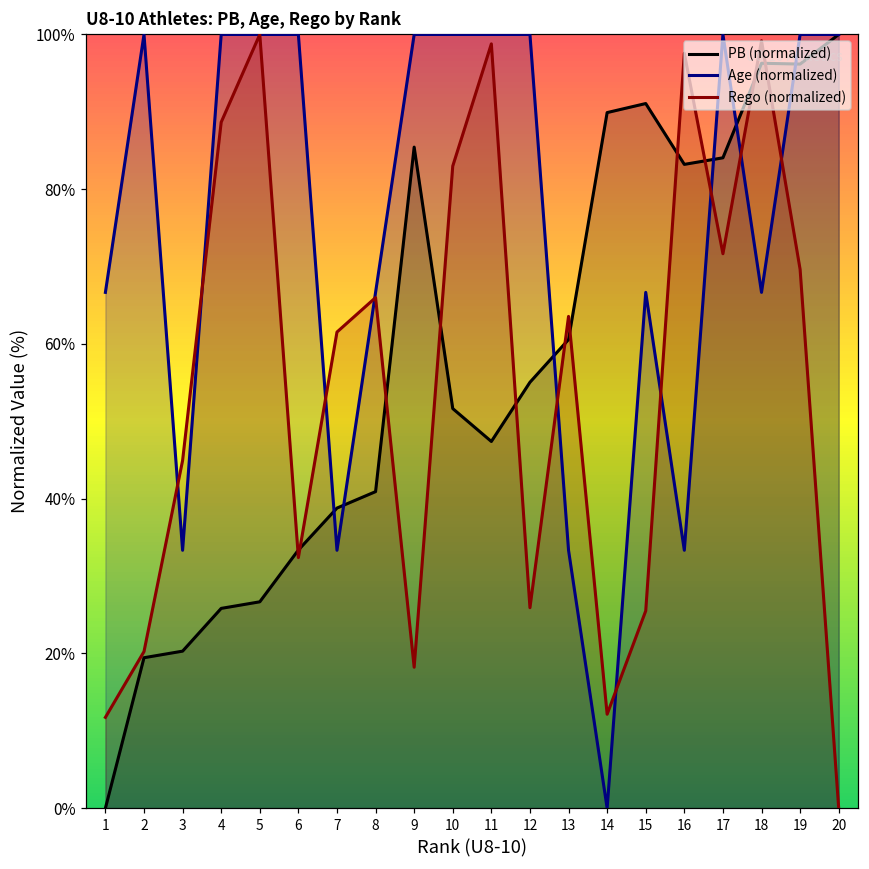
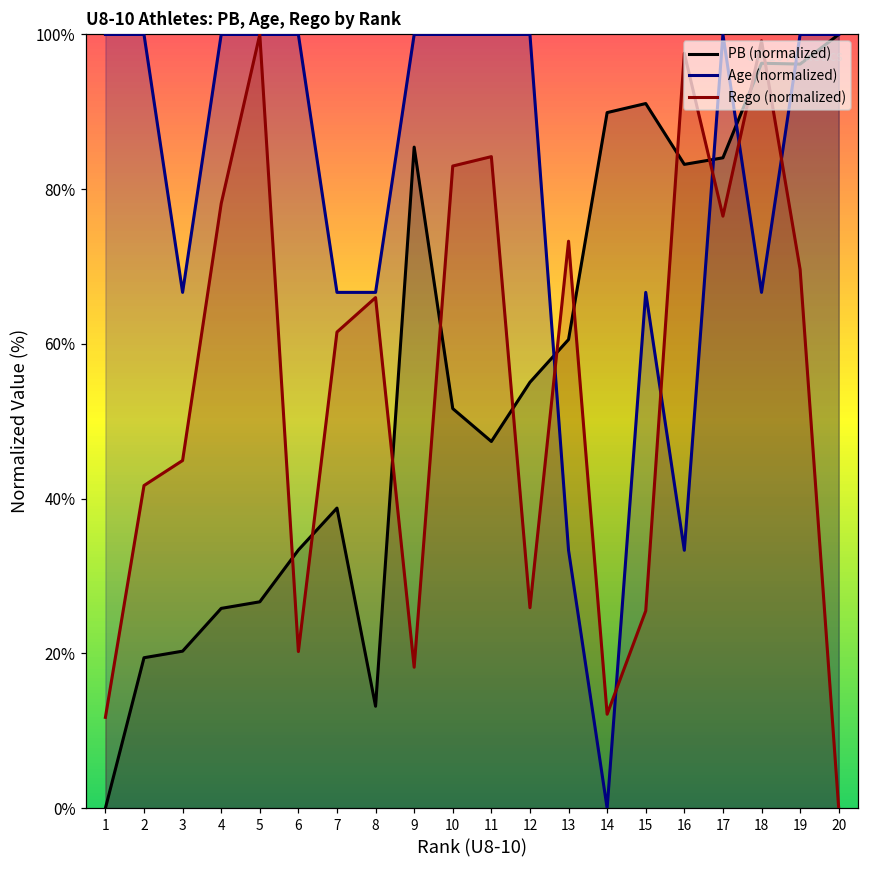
  {
    "PB (normalized)": {
      "1": "0%",
      "2": "19%",
      "3": "20%",
      "4": "26%",
      "5": "27%",
      "6": "33%",
      "7": "39%",
-     "8": "41%",
+     "8": "13%",
      "9": "85%",
      "10": "52%",
      "11": "47%",
      "12": "55%",
      "13": "61%",
      "14": "90%",
      "15": "91%",
      "16": "83%",
      "17": "84%"
    },
    "Age (normalized)": {
-     "1": "67%",
+     "1": "100%",
      "2": "100%",
-     "3": "33%",
+     "3": "67%",
      "4": "100%",
      "6": "100%",
-     "7": "33%",
+     "7": "67%",
      "8": "67%",
      "9": "100%",
      "10": "100%",
      "11": "100%",
      "12": "100%",
      "13": "33%",
      "14": "0%",
      "15": "67%",
      "16": "33%",
      "17": "100%",
      "18": "67%",
      "19": "100%"
    },
    "Rego (normalized)": {
      "1": "12%",
-     "2": "20%",
+     "2": "42%",
      "3": "45%",
-     "4": "89%",
-     "6": "32%",
+     "4": "78%",
+     "6": "20%",
      "7": "62%",
      "8": "66%",
      "9": "18%",
      "10": "83%",
-     "11": "99%",
+     "11": "84%",
      "12": "26%",
-     "13": "64%",
+     "13": "73%",
      "14": "12%",
      "15": "26%",
      "16": "98%",
-     "17": "72%",
+     "17": "77%",
      "18": "99%",
      "19": "70%",
      "20": "0%"
    }
  }
